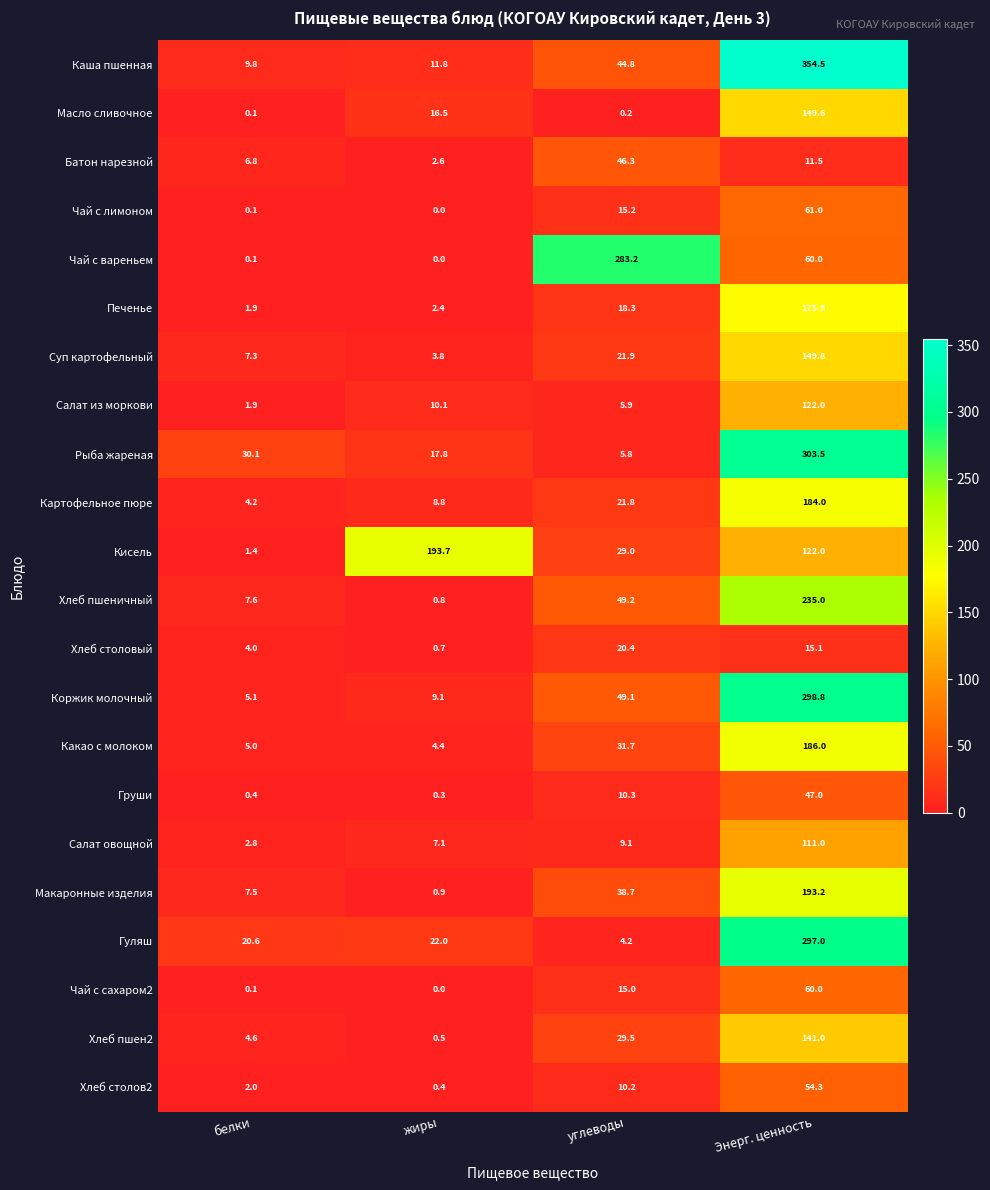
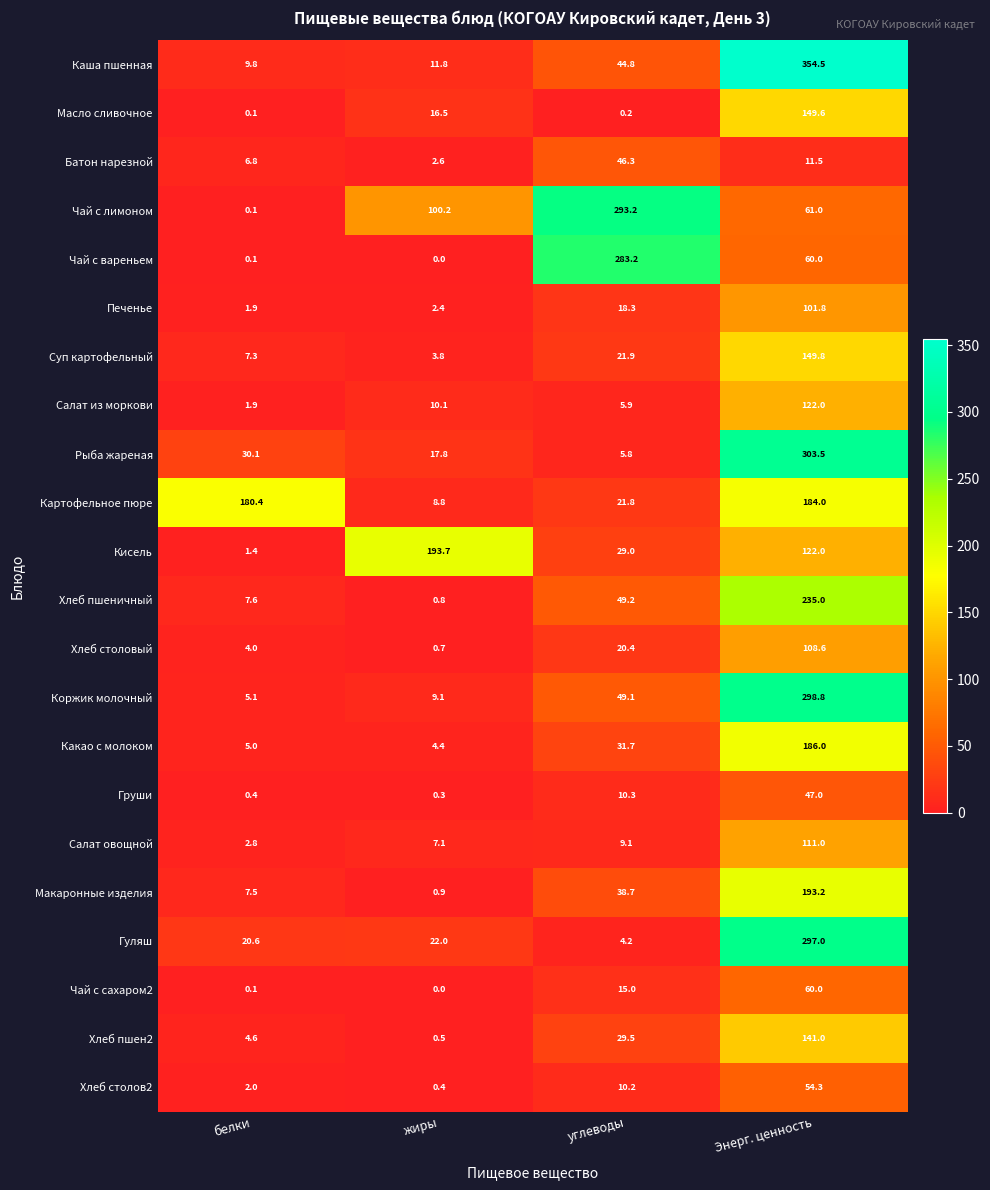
  {
    "Каша пшенная": {
      "белки": 9.8,
      "жиры": 11.8,
      "углеводы": 44.8,
      "Энерг. ценность": 354.5
    },
    "Масло сливочное": {
      "белки": 0.1,
      "жиры": 16.5,
      "углеводы": 0.2,
      "Энерг. ценность": 149.6
    },
    "Батон нарезной": {
      "белки": 6.8,
      "жиры": 2.6,
      "углеводы": 46.3,
      "Энерг. ценность": 11.5
    },
    "Чай с лимоном": {
      "белки": 0.1,
-     "жиры": 0.0,
-     "углеводы": 15.2,
+     "жиры": 100.2,
+     "углеводы": 293.2,
      "Энерг. ценность": 61.0
    },
    "Чай с вареньем": {
      "белки": 0.1,
      "жиры": 0.0,
      "углеводы": 283.2,
      "Энерг. ценность": 60.0
    },
    "Печенье": {
      "белки": 1.9,
      "жиры": 2.4,
      "углеводы": 18.3,
-     "Энерг. ценность": 175.9
+     "Энерг. ценность": 101.8
    },
    "Суп картофельный": {
      "белки": 7.3,
      "жиры": 3.8,
      "углеводы": 21.9,
      "Энерг. ценность": 149.8
    },
    "Салат из моркови": {
      "белки": 1.9,
      "жиры": 10.1,
      "углеводы": 5.9,
      "Энерг. ценность": 122.0
    },
    "Рыба жареная": {
      "белки": 30.1,
      "жиры": 17.8,
      "углеводы": 5.8,
      "Энерг. ценность": 303.5
    },
    "Картофельное пюре": {
-     "белки": 4.2,
+     "белки": 180.4,
      "жиры": 8.8,
      "углеводы": 21.8,
      "Энерг. ценность": 184.0
    },
    "Кисель": {
      "белки": 1.4,
      "жиры": 193.7,
      "углеводы": 29.0,
      "Энерг. ценность": 122.0
    },
    "Хлеб пшеничный": {
      "белки": 7.6,
      "жиры": 0.8,
      "углеводы": 49.2,
      "Энерг. ценность": 235.0
    },
    "Хлеб столовый": {
      "белки": 4.0,
      "жиры": 0.7,
      "углеводы": 20.4,
-     "Энерг. ценность": 15.1
+     "Энерг. ценность": 108.6
    },
    "Коржик молочный": {
      "белки": 5.1,
      "жиры": 9.1,
      "углеводы": 49.1,
      "Энерг. ценность": 298.8
    },
    "Какао с молоком": {
      "белки": 5.0,
      "жиры": 4.4,
      "углеводы": 31.7,
      "Энерг. ценность": 186.0
    },
    "Груши": {
      "белки": 0.4,
      "жиры": 0.3,
      "углеводы": 10.3,
      "Энерг. ценность": 47.0
    },
    "Салат овощной": {
      "белки": 2.8,
      "жиры": 7.1,
      "углеводы": 9.1,
      "Энерг. ценность": 111.0
    },
    "Макаронные изделия": {
      "белки": 7.5,
      "жиры": 0.9,
      "углеводы": 38.7,
      "Энерг. ценность": 193.2
    },
    "Гуляш": {
      "белки": 20.6,
      "жиры": 22.0,
      "углеводы": 4.2,
      "Энерг. ценность": 297.0
    },
    "Чай с сахаром2": {
      "белки": 0.1,
      "жиры": 0.0,
      "углеводы": 15.0,
      "Энерг. ценность": 60.0
    },
    "Хлеб пшен2": {
      "белки": 4.6,
      "жиры": 0.5,
      "углеводы": 29.5,
      "Энерг. ценность": 141.0
    },
    "Хлеб столов2": {
      "белки": 2.0,
      "жиры": 0.4,
      "углеводы": 10.2,
      "Энерг. ценность": 54.3
    }
  }
